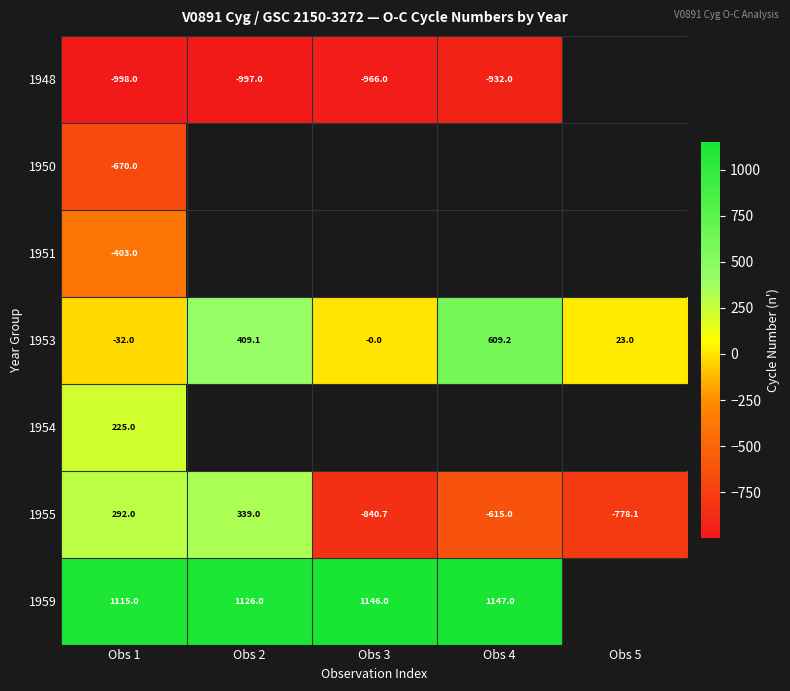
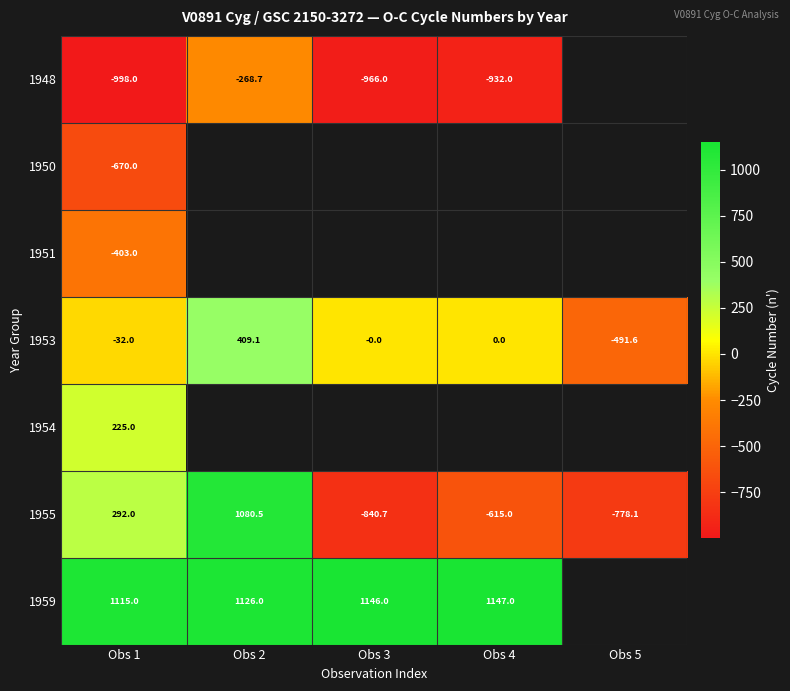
  {
    "1948": {
      "Obs 1": -998.0,
-     "Obs 2": -997.0,
+     "Obs 2": -268.7,
      "Obs 3": -966.0,
      "Obs 4": -932.0
    },
    "1950": {
      "Obs 1": -670.0
    },
    "1951": {
      "Obs 1": -403.0
    },
    "1953": {
      "Obs 1": -32.0,
      "Obs 2": 409.1,
      "Obs 3": -0.0,
-     "Obs 4": 609.2,
-     "Obs 5": 23.0
+     "Obs 4": 0.0,
+     "Obs 5": -491.6
    },
    "1954": {
      "Obs 1": 225.0
    },
    "1955": {
      "Obs 1": 292.0,
-     "Obs 2": 339.0,
+     "Obs 2": 1080.5,
      "Obs 3": -840.7,
      "Obs 4": -615.0,
      "Obs 5": -778.1
    },
    "1959": {
      "Obs 1": 1115.0,
      "Obs 2": 1126.0,
      "Obs 3": 1146.0,
      "Obs 4": 1147.0
    }
  }
